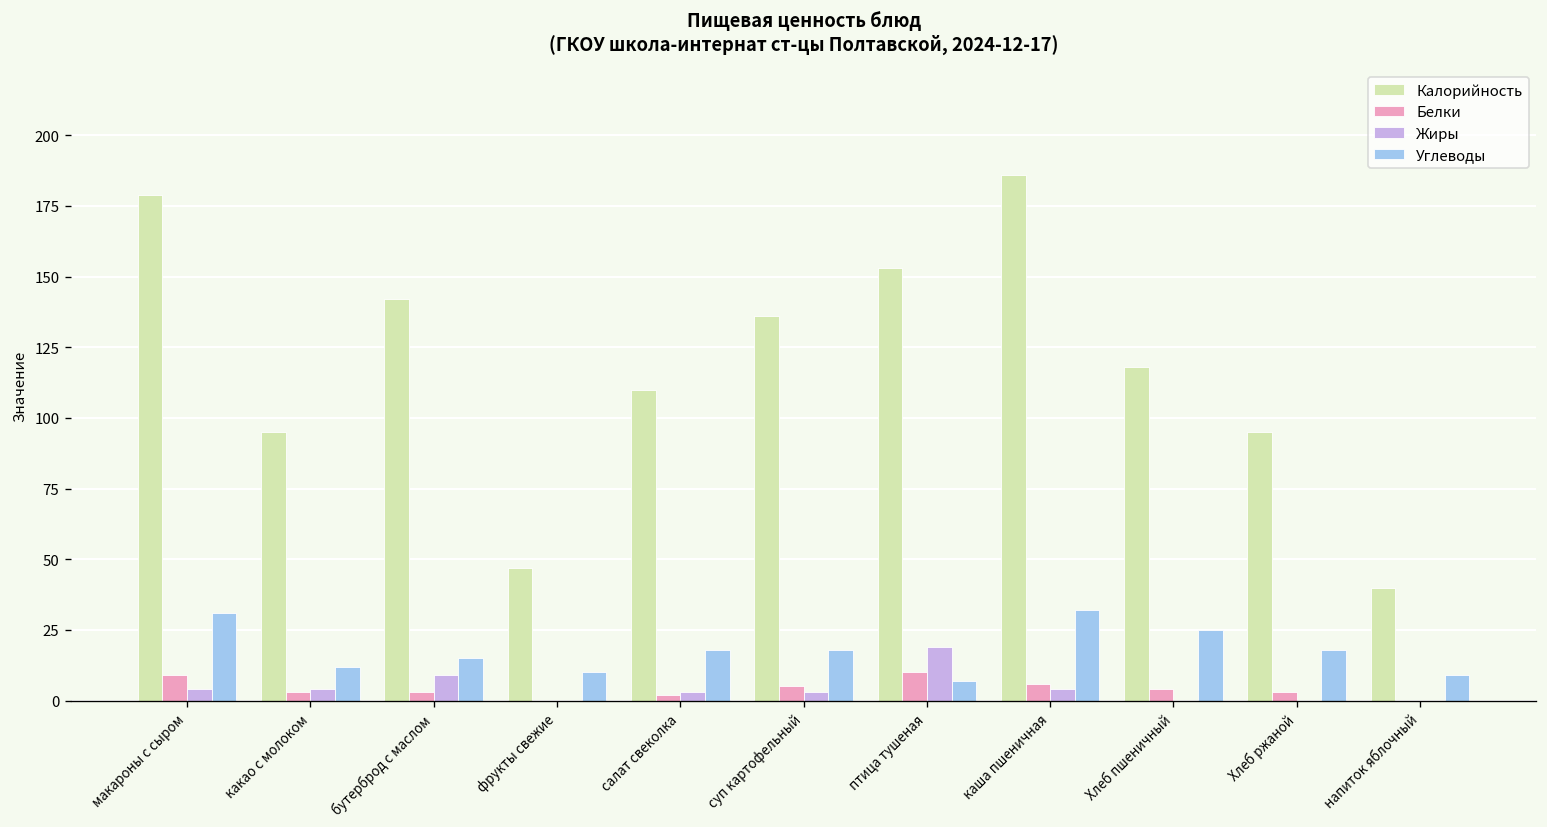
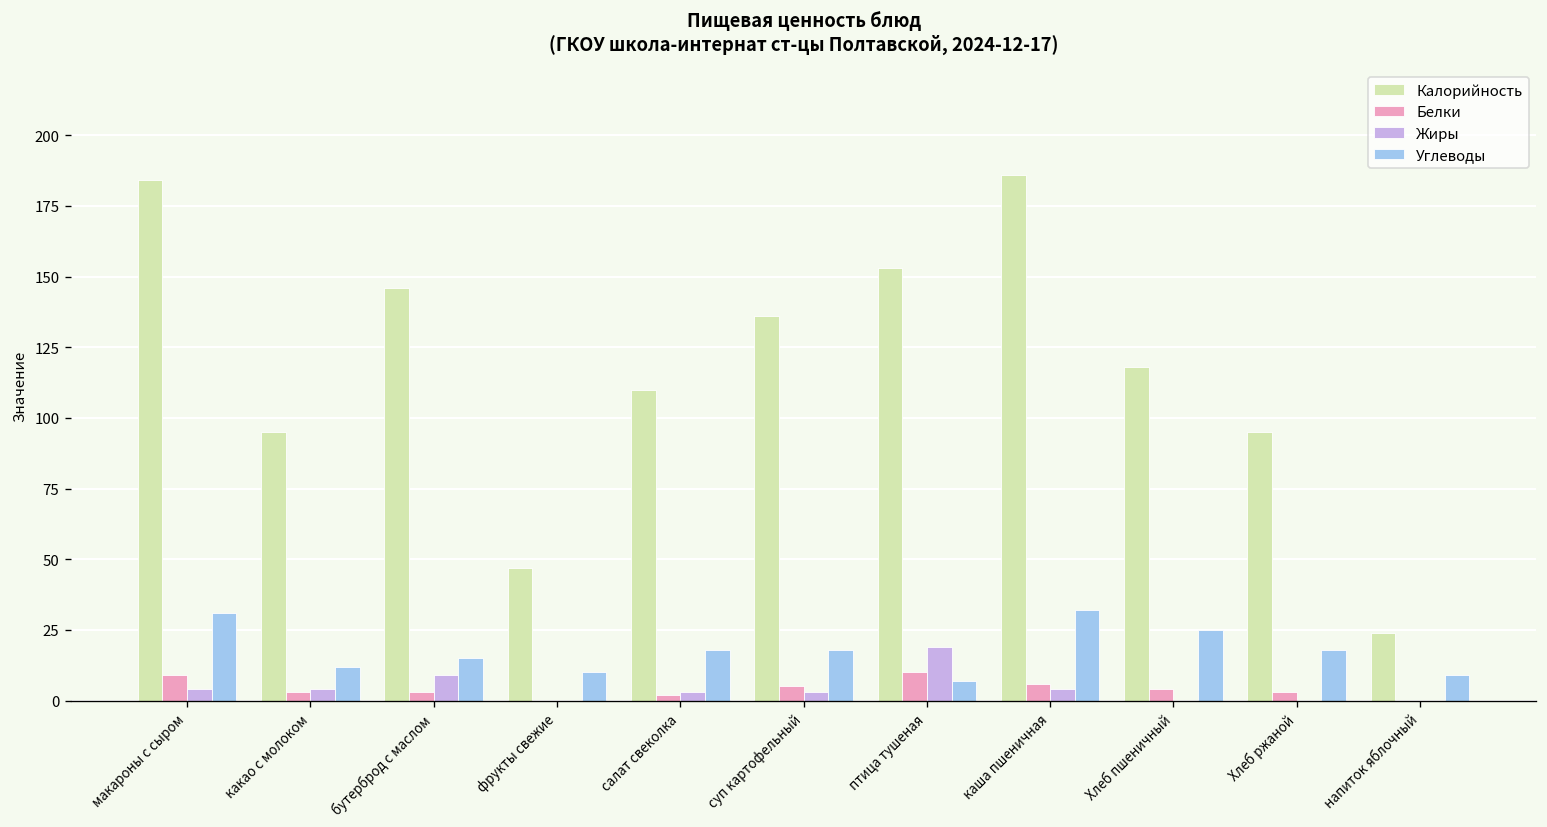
  {
    "Калорийность": {
-     "макароны с сыром": 179,
+     "макароны с сыром": 184,
      "какао с молоком": 95,
-     "бутерброд с маслом": 142,
+     "бутерброд с маслом": 146,
      "фрукты свежие": 47,
      "салат свеколка": 110,
      "суп картофельный": 136,
      "птица тушеная": 153,
      "каша пшеничная": 186,
      "Хлеб пшеничный": 118,
      "Хлеб ржаной": 95,
-     "напиток яблочный": 40
+     "напиток яблочный": 24
    }
  }
